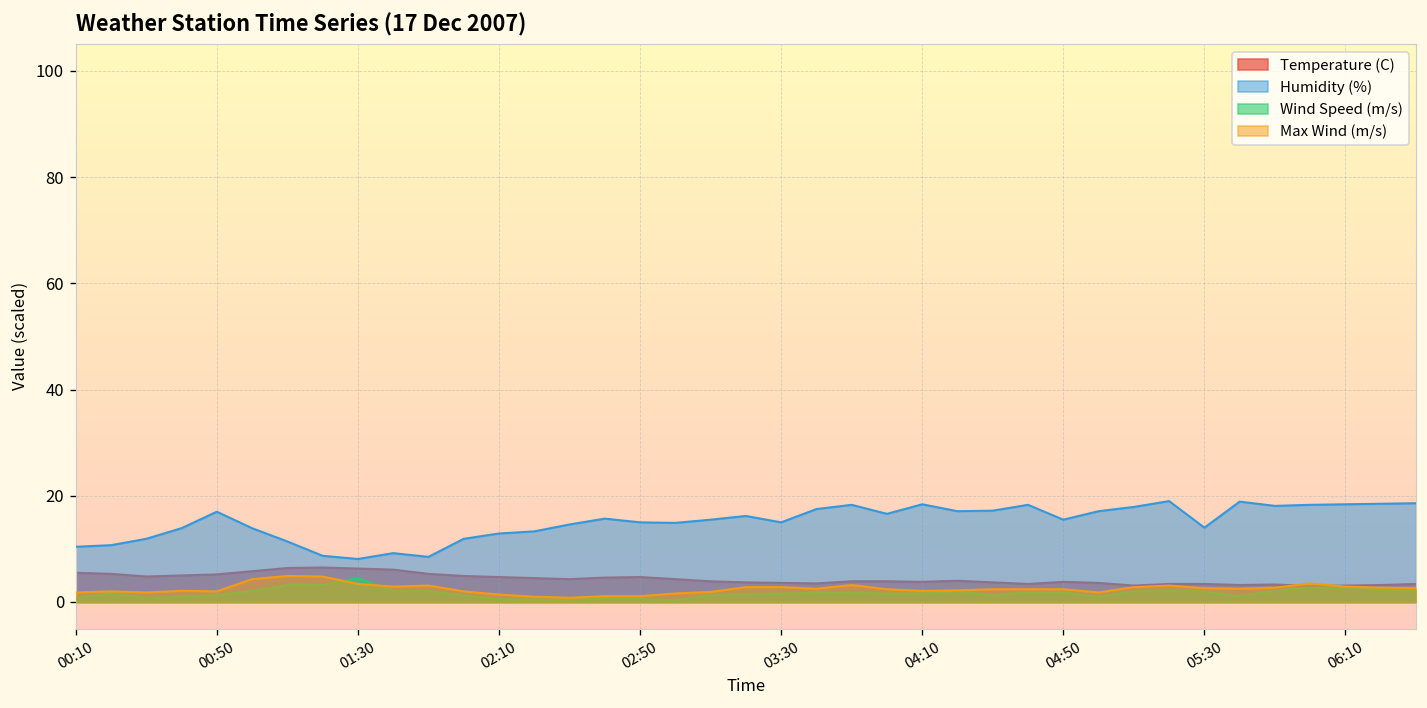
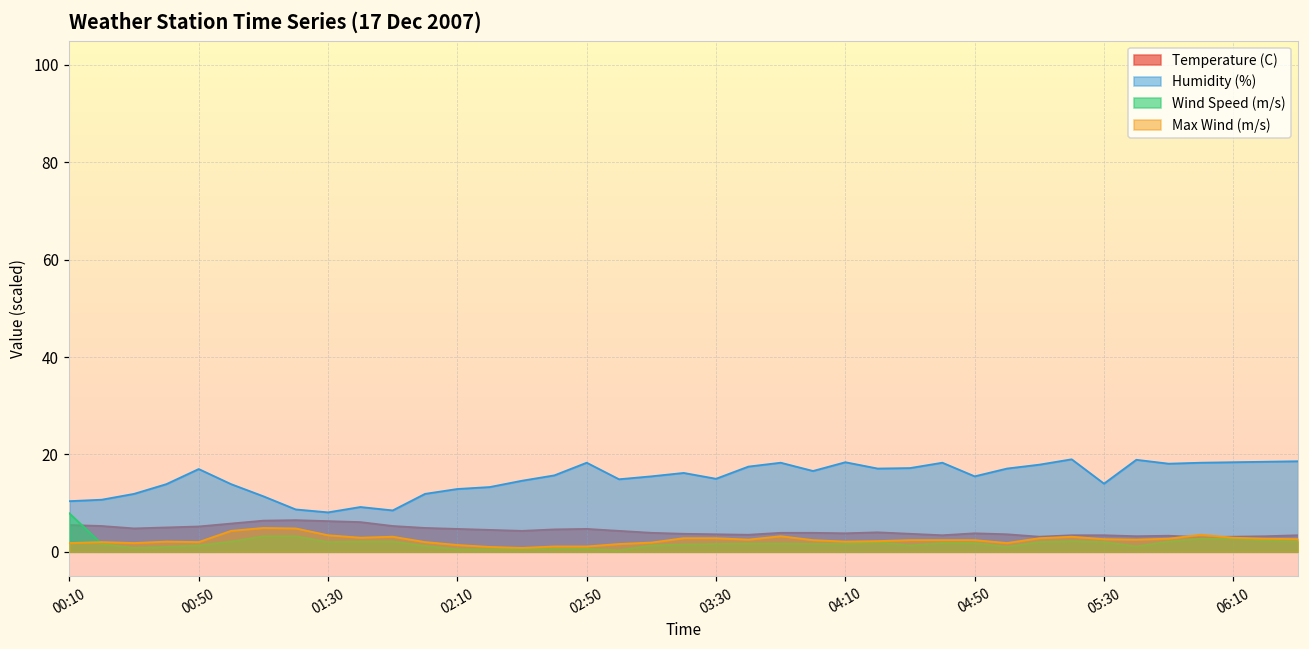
  {
    "Temperature (C)": {
      "00:10": 6,
      "00:50": 5,
      "01:30": 6,
      "02:10": 5,
      "02:50": 5,
      "03:30": 4,
      "04:10": 4,
      "04:50": 4,
      "05:30": 3
    },
    "Humidity (%)": {
      "00:10": 10,
      "00:50": 17,
      "01:30": 8,
      "02:10": 13,
-     "02:50": 15,
+     "02:50": 18,
      "03:30": 15,
      "04:10": 18,
      "04:50": 16,
      "05:30": 14,
      "06:10": 18
    },
    "Wind Speed (m/s)": {
-     "00:10": 1,
+     "00:10": 8,
      "00:50": 1,
-     "01:30": 5,
+     "01:30": 2,
      "02:10": 1,
      "03:30": 2,
      "04:50": 2,
      "05:30": 2
    },
    "Max Wind (m/s)": {
      "00:10": 2,
      "00:50": 2,
      "01:30": 3,
      "02:10": 1,
      "03:30": 3,
      "04:50": 2,
      "05:30": 3
    }
  }
